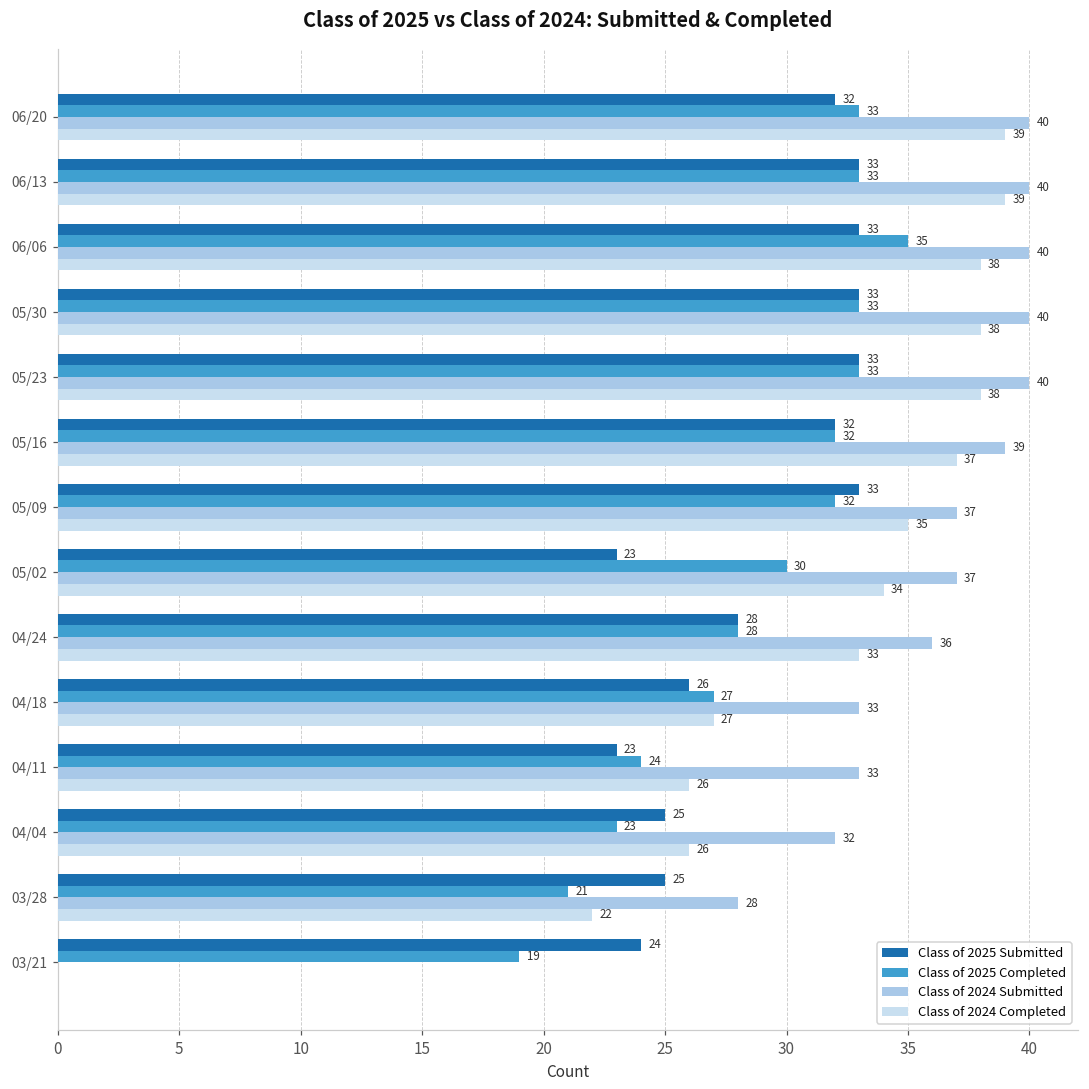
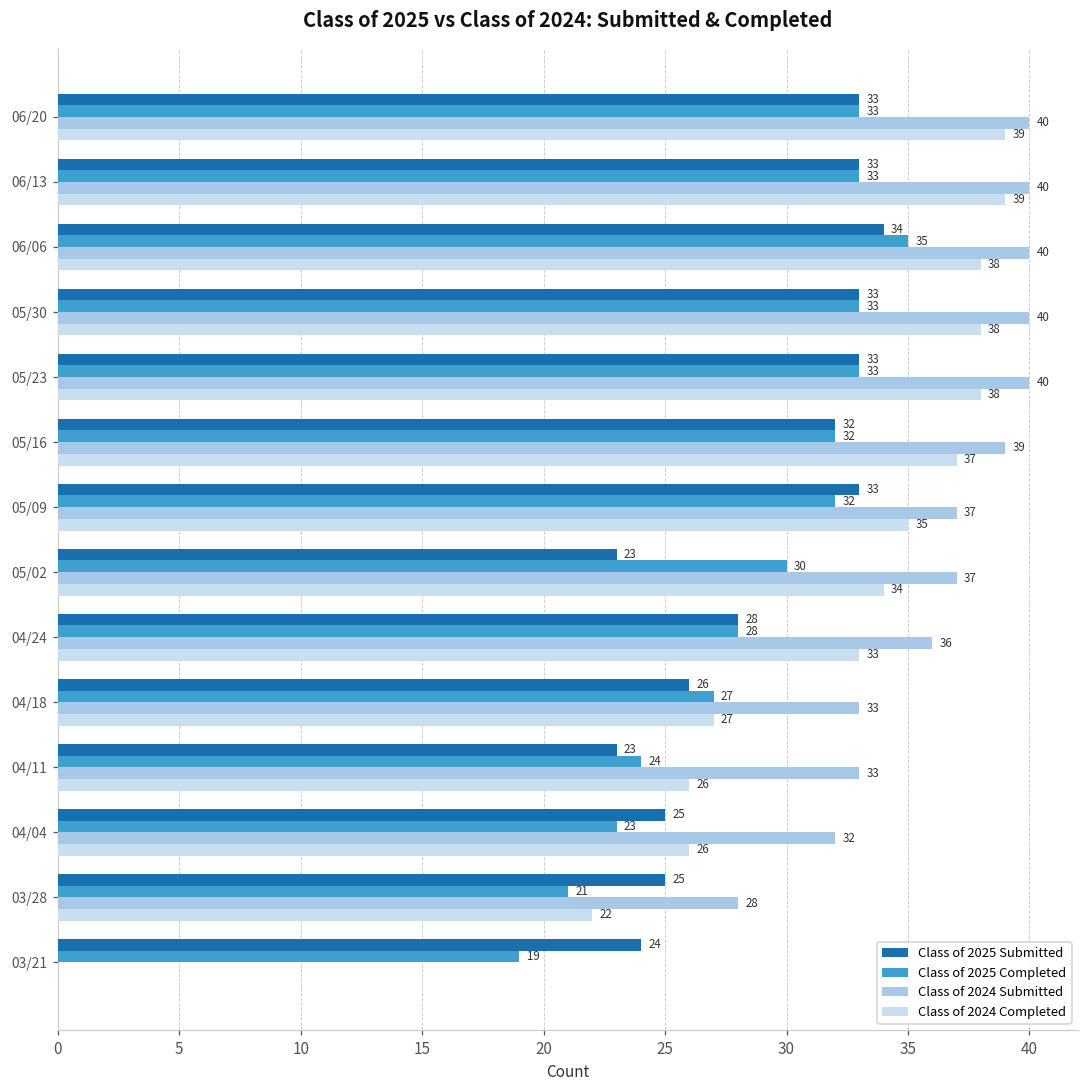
  {
    "Class of 2025 Submitted": {
-     "06/20": 32,
+     "06/20": 33,
      "06/13": 33,
-     "06/06": 33,
+     "06/06": 34,
      "05/30": 33,
      "05/23": 33,
      "05/16": 32,
      "05/09": 33,
      "05/02": 23,
      "04/24": 28,
      "04/18": 26,
      "04/11": 23,
      "04/04": 25,
      "03/28": 25,
      "03/21": 24
    },
    "Class of 2025 Completed": {
      "06/20": 33,
      "06/13": 33,
      "06/06": 35,
      "05/30": 33,
      "05/23": 33,
      "05/16": 32,
      "05/09": 32,
      "05/02": 30,
      "04/24": 28,
      "04/18": 27,
      "04/11": 24,
      "04/04": 23,
      "03/28": 21,
      "03/21": 19
    }
  }
